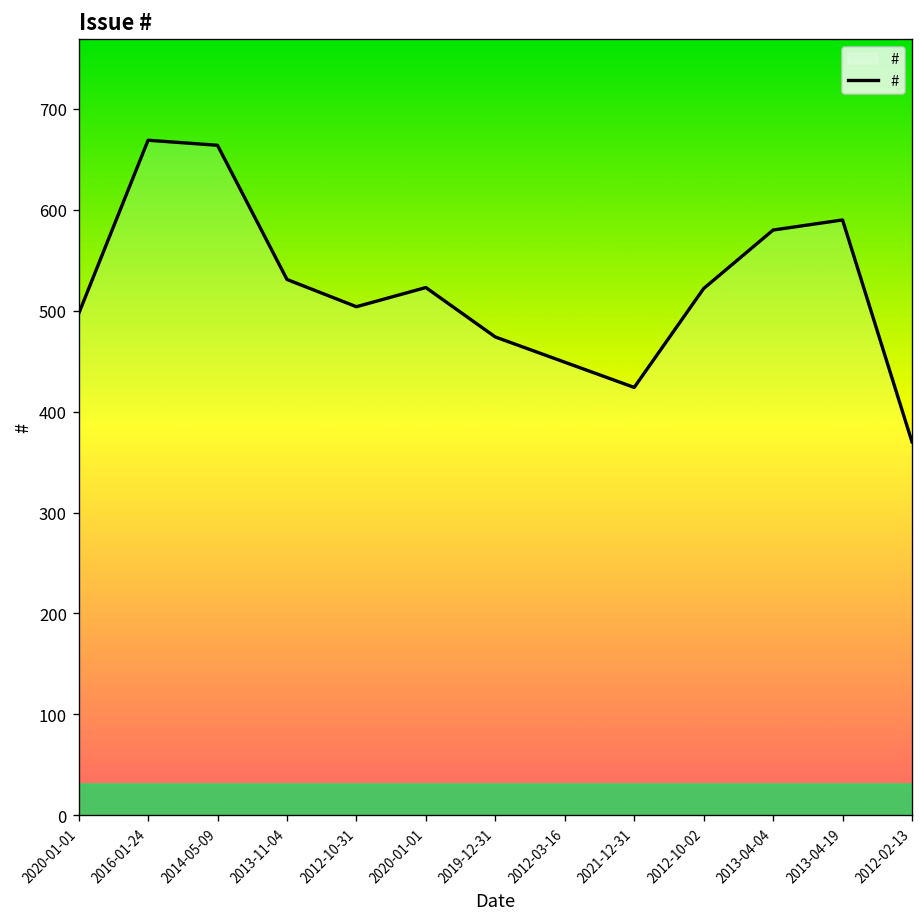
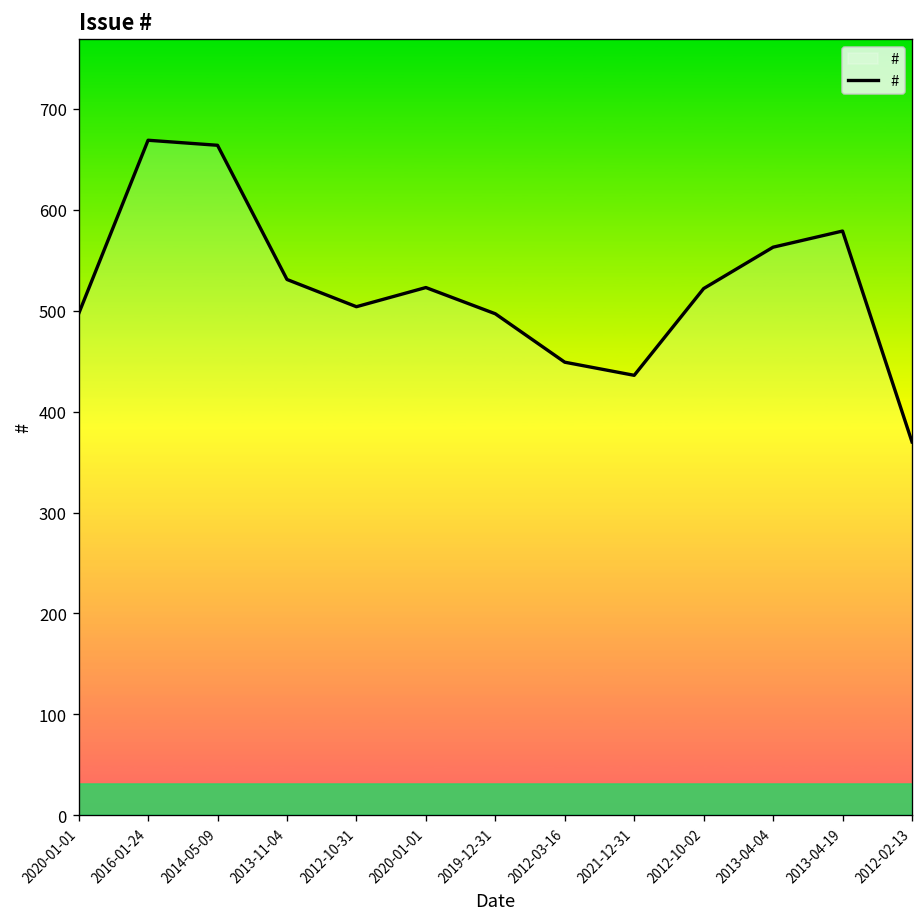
  {
    "2016-01-24": 670,
    "2014-05-09": 660,
    "2013-11-04": 530,
    "2012-10-31": 500,
-   "2019-12-31": 470,
+   "2019-12-31": 500,
    "2012-03-16": 450,
-   "2021-12-31": 420,
+   "2021-12-31": 440,
    "2012-10-02": 520,
-   "2013-04-04": 580,
-   "2013-04-19": 590,
+   "2013-04-04": 560,
+   "2013-04-19": 580,
    "2012-02-13": 370
  }
